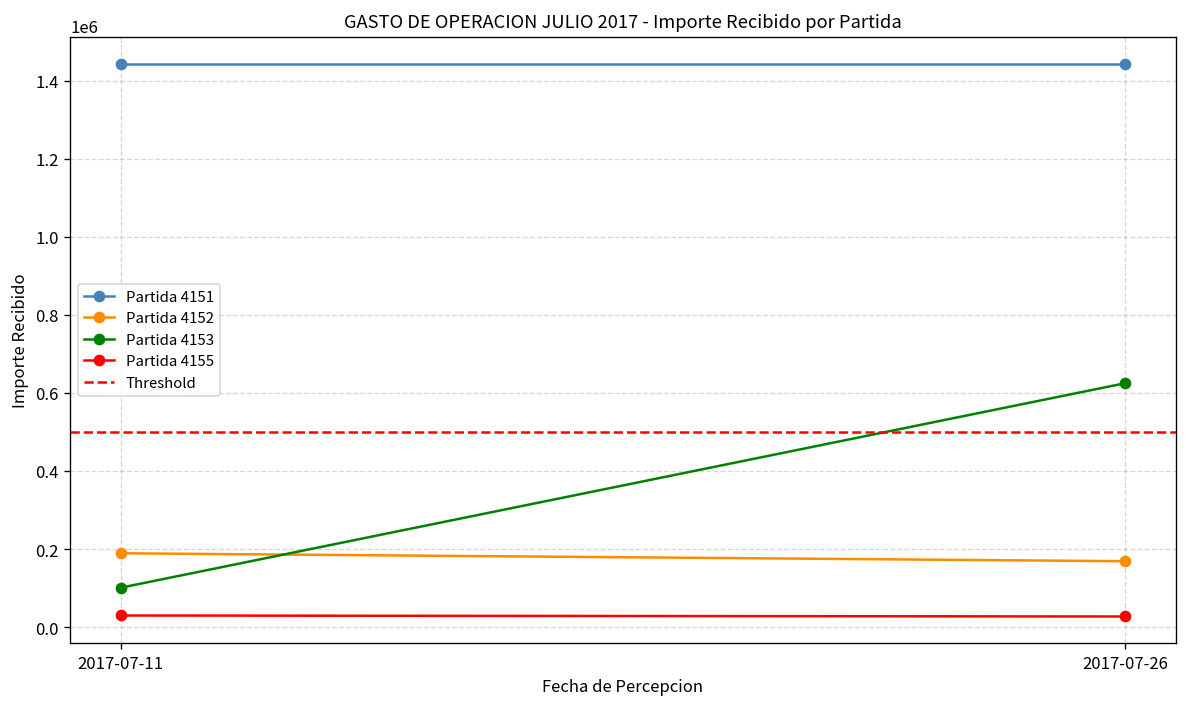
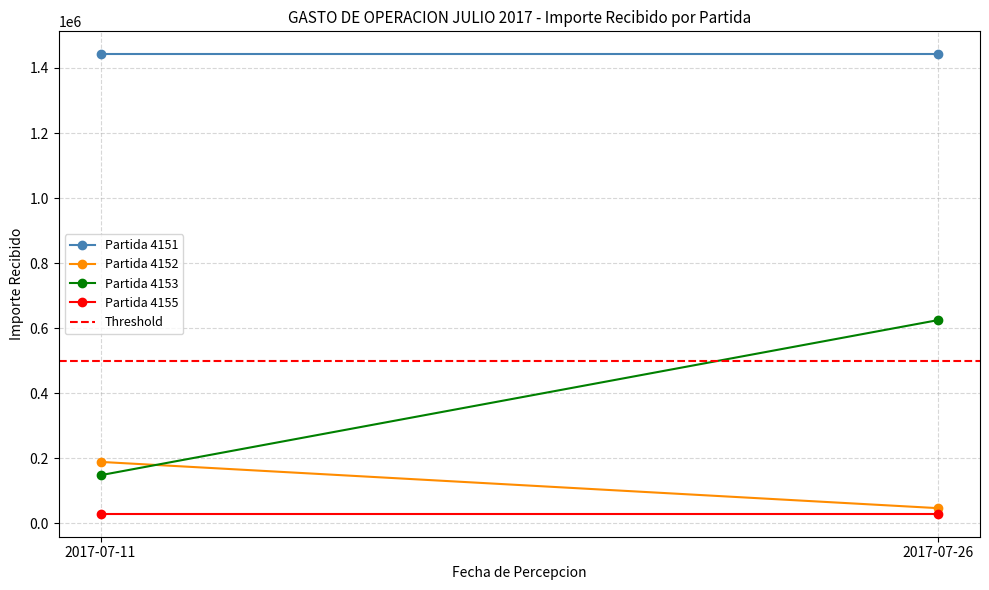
  {
    "Partida 4151": {
      "2017-07-11": 1440000,
      "2017-07-26": 1440000
    },
    "Partida 4152": {
      "2017-07-11": 190000,
-     "2017-07-26": 170000
+     "2017-07-26": 50000
    },
    "Partida 4153": {
-     "2017-07-11": 100000,
+     "2017-07-11": 150000,
      "2017-07-26": 620000
    },
    "Partida 4155": {
      "2017-07-11": 30000,
      "2017-07-26": 30000
    }
  }
